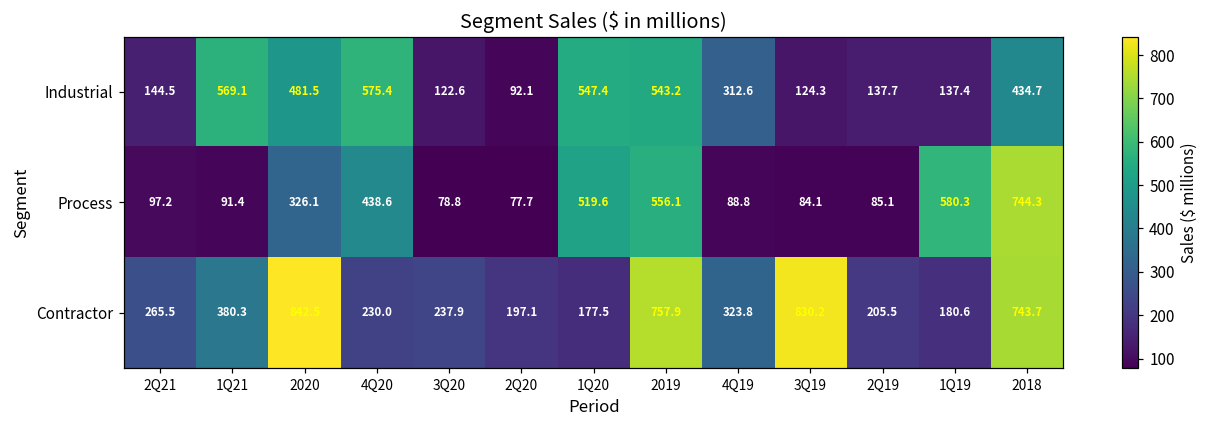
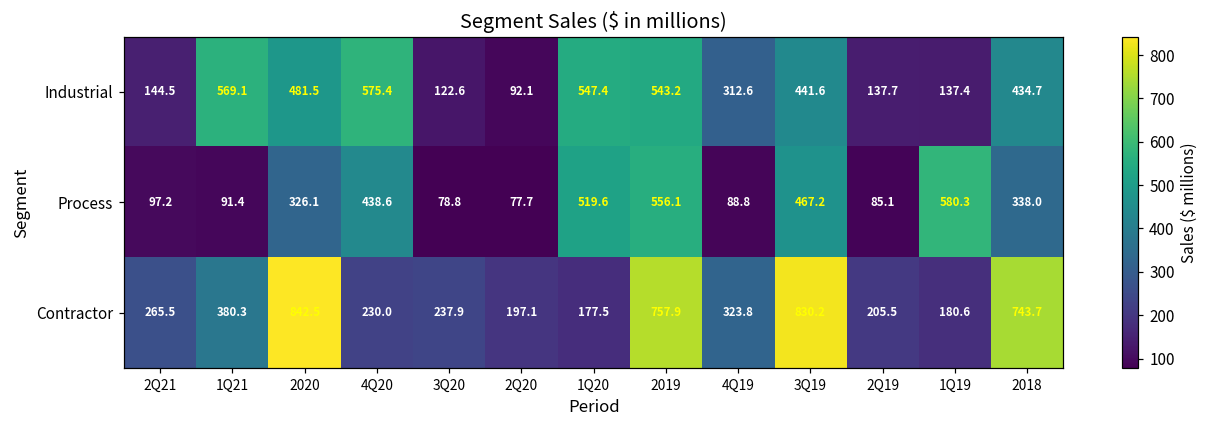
  {
    "Industrial": {
      "2Q21": 144.5,
      "1Q21": 569.1,
      "2020": 481.5,
      "4Q20": 575.4,
      "3Q20": 122.6,
      "2Q20": 92.1,
      "1Q20": 547.4,
      "2019": 543.2,
      "4Q19": 312.6,
-     "3Q19": 124.3,
+     "3Q19": 441.6,
      "2Q19": 137.7,
      "1Q19": 137.4,
      "2018": 434.7
    },
    "Process": {
      "2Q21": 97.2,
      "1Q21": 91.4,
      "2020": 326.1,
      "4Q20": 438.6,
      "3Q20": 78.8,
      "2Q20": 77.7,
      "1Q20": 519.6,
      "2019": 556.1,
      "4Q19": 88.8,
-     "3Q19": 84.1,
+     "3Q19": 467.2,
      "2Q19": 85.1,
      "1Q19": 580.3,
-     "2018": 744.3
+     "2018": 338.0
    },
    "Contractor": {
      "2Q21": 265.5,
      "1Q21": 380.3,
      "4Q20": 230.0,
      "3Q20": 237.9,
      "2Q20": 197.1,
      "1Q20": 177.5,
      "2019": 757.9,
      "4Q19": 323.8,
      "2Q19": 205.5,
      "1Q19": 180.6,
      "2018": 743.7
    }
  }
